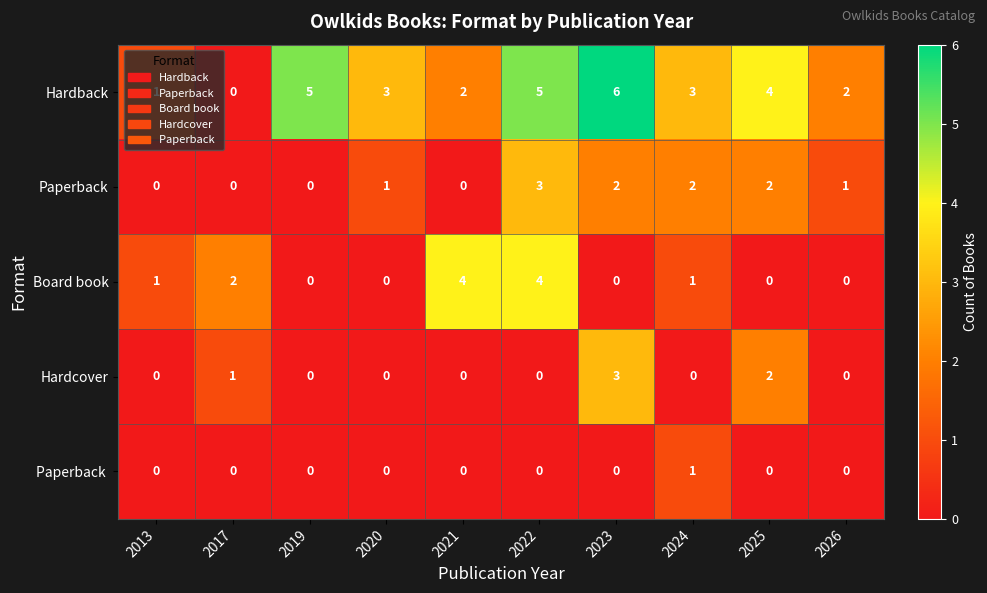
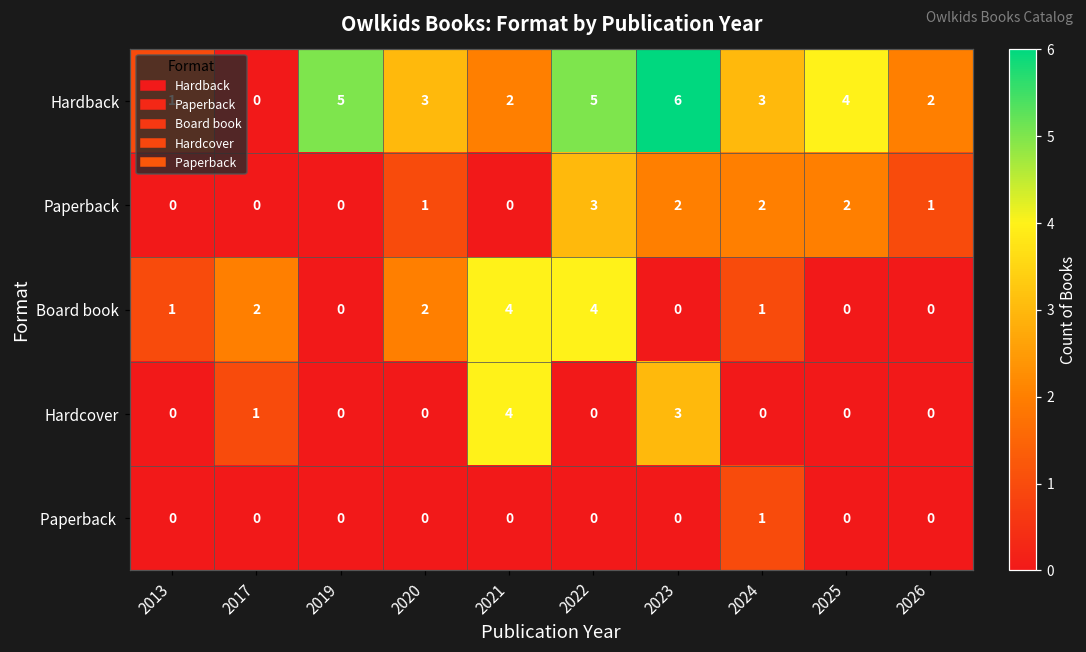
  {
    "Hardback": {
      "2017": 0,
      "2019": 5,
      "2020": 3,
      "2021": 2,
      "2022": 5,
      "2023": 6,
      "2024": 3,
      "2025": 4,
      "2026": 2
    },
    "Board book": {
      "2013": 1,
      "2017": 2,
      "2019": 0,
-     "2020": 0,
+     "2020": 2,
      "2021": 4,
      "2022": 4,
      "2023": 0,
      "2024": 1,
      "2025": 0,
      "2026": 0
    },
    "Hardcover": {
      "2013": 0,
      "2017": 1,
      "2019": 0,
      "2020": 0,
-     "2021": 0,
+     "2021": 4,
      "2022": 0,
      "2023": 3,
      "2024": 0,
-     "2025": 2,
+     "2025": 0,
      "2026": 0
    }
  }
